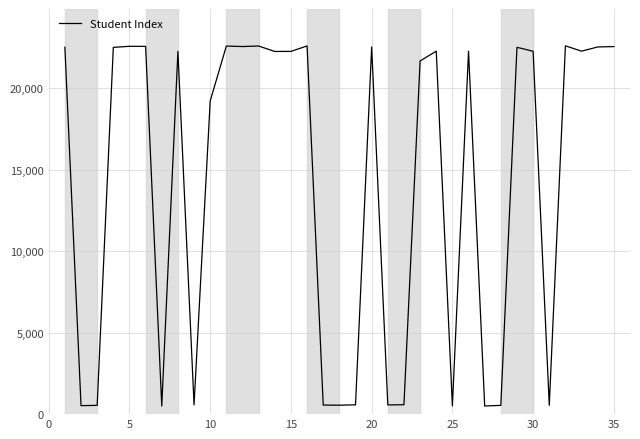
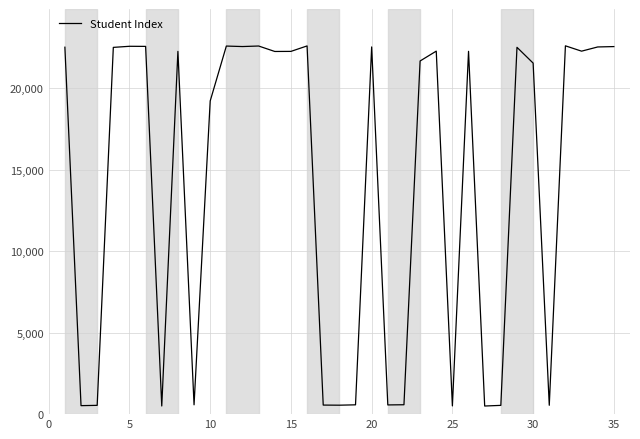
  {
    "5": "22,600",
    "10": "19,200",
    "15": "22,200",
    "20": "22,500",
    "25": "500",
-   "30": "22,300",
+   "30": "21,500",
    "35": "22,500"
  }
